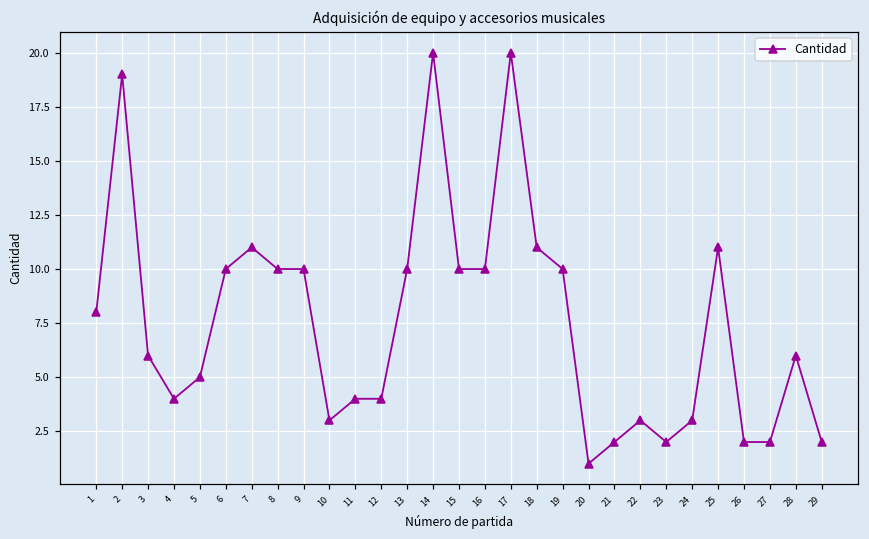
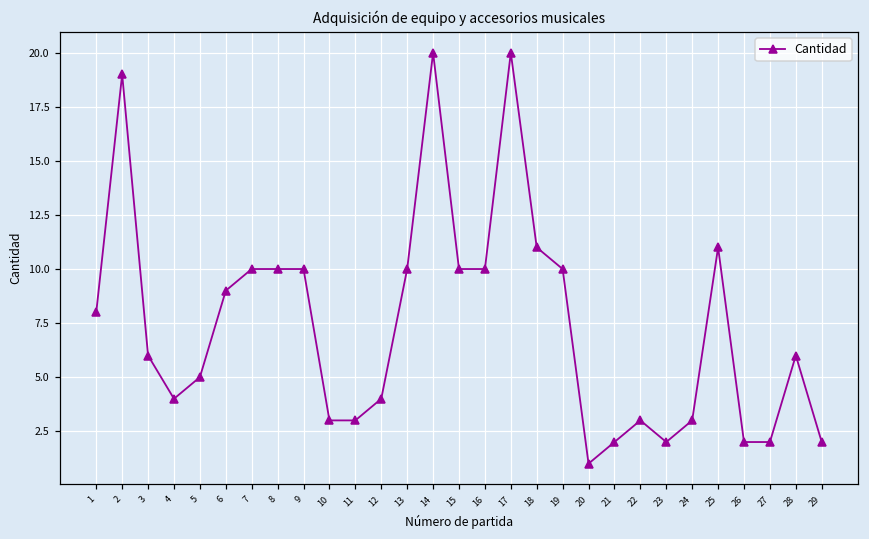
  {
    "1": 8,
    "2": 19,
    "3": 6,
    "4": 4,
    "5": 5,
-   "6": 10,
-   "7": 11,
+   "6": 9,
+   "7": 10,
    "8": 10,
    "9": 10,
    "10": 3,
-   "11": 4,
+   "11": 3,
    "12": 4,
    "13": 10,
    "14": 20,
    "15": 10,
    "16": 10,
    "17": 20,
    "18": 11,
    "19": 10,
    "20": 1,
    "21": 2,
    "22": 3,
    "23": 2,
    "24": 3,
    "25": 11,
    "26": 2,
    "27": 2,
    "28": 6,
    "29": 2
  }
